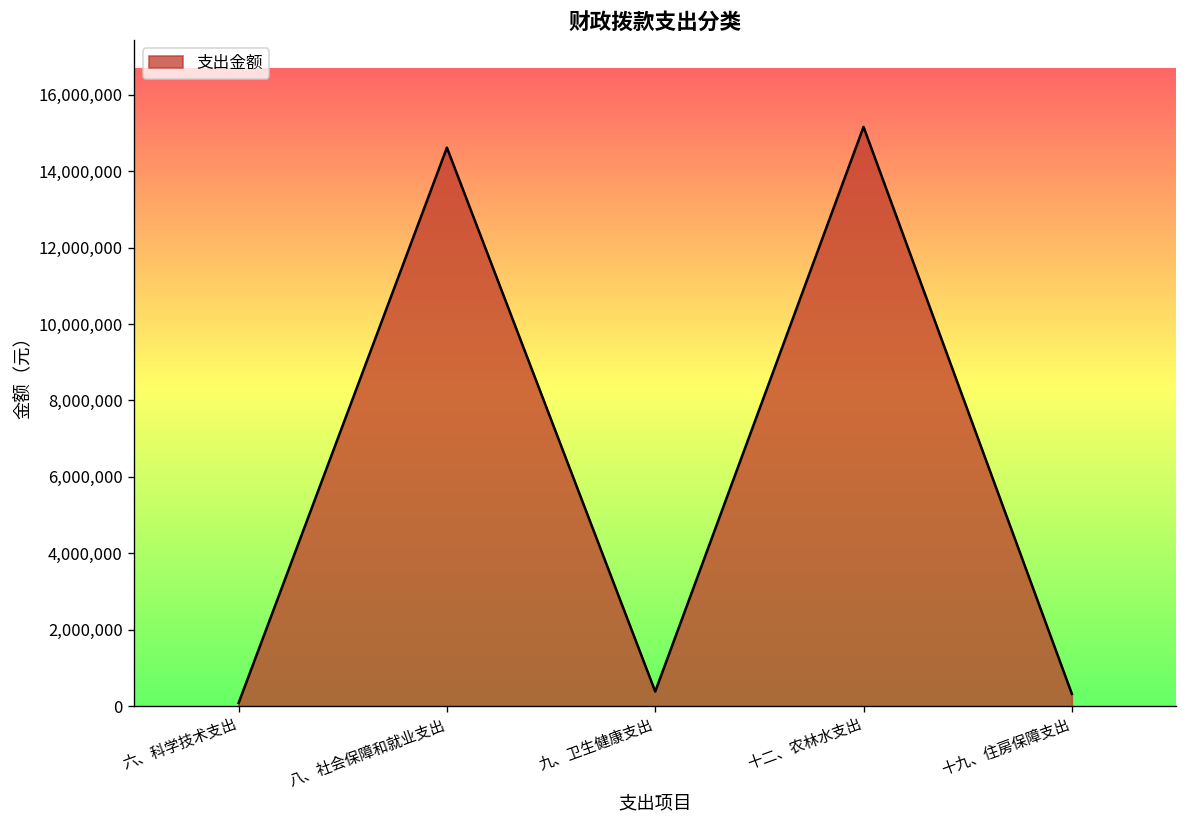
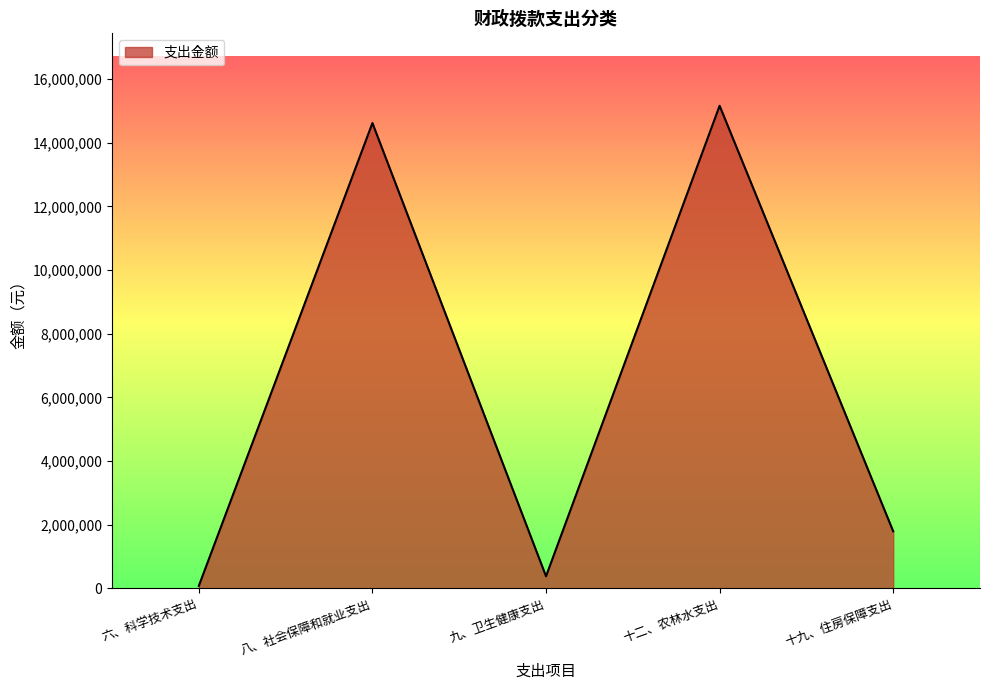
  {
    "六、科学技术支出": "100,000",
    "八、社会保障和就业支出": "14,600,000",
    "九、卫生健康支出": "400,000",
    "十二、农林水支出": "15,200,000",
-   "十九、住房保障支出": "300,000"
+   "十九、住房保障支出": "1,800,000"
  }
